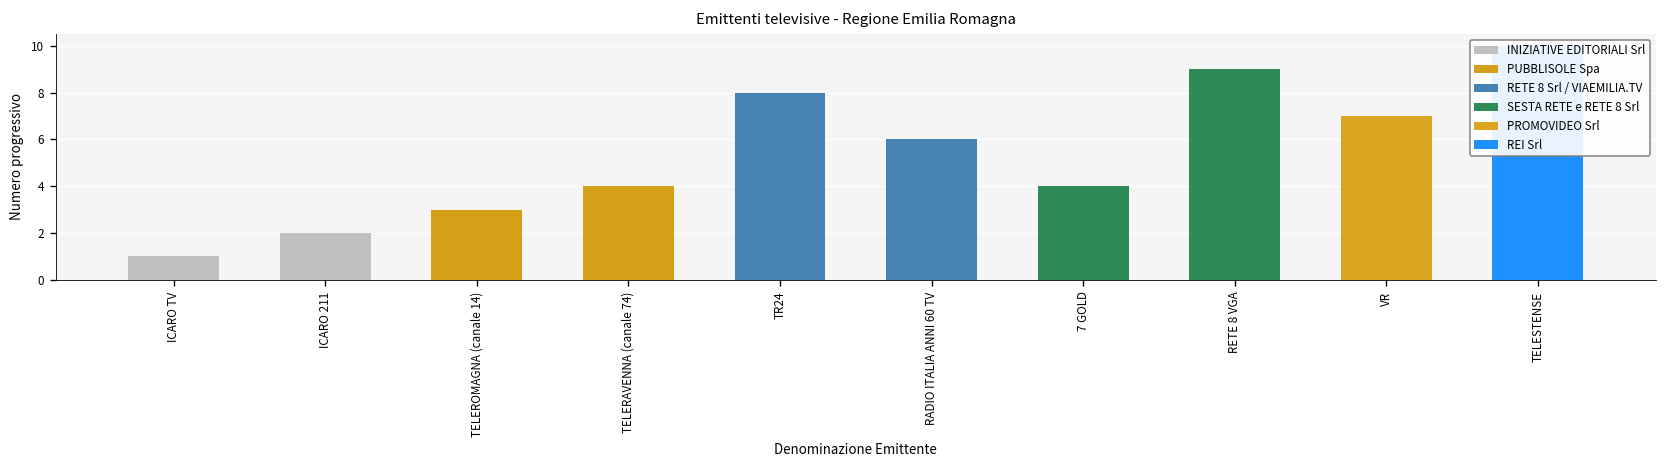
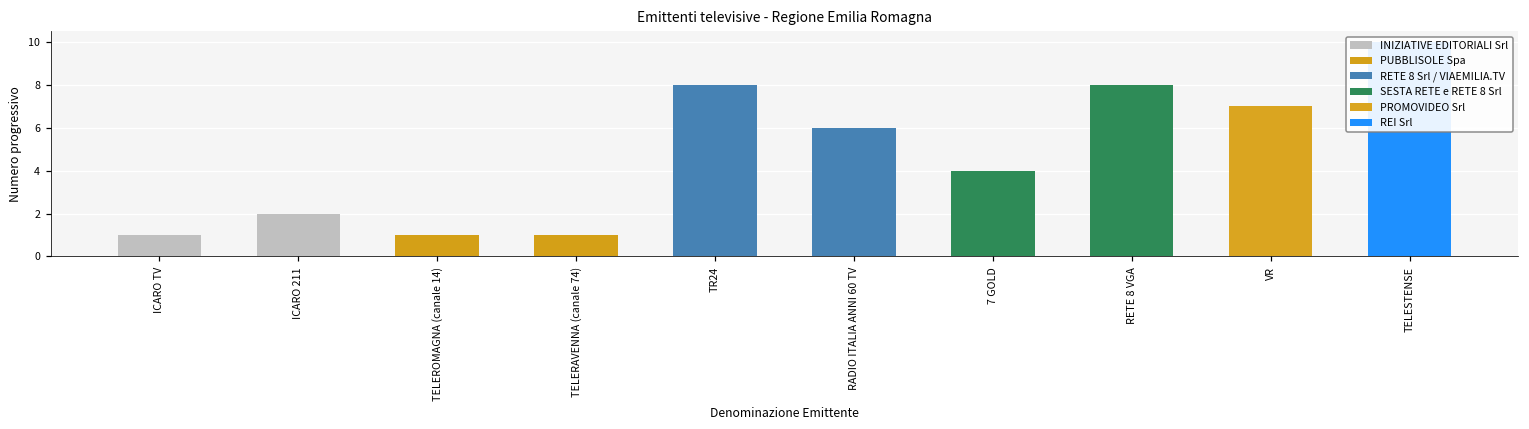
  {
    "ICARO TV": 1,
    "ICARO 211": 2,
-   "TELEROMAGNA (canale 14)": 3,
-   "TELERAVENNA (canale 74)": 4,
+   "TELEROMAGNA (canale 14)": 1,
+   "TELERAVENNA (canale 74)": 1,
    "TR24": 8,
    "RADIO ITALIA ANNI 60 TV": 6,
    "7 GOLD": 4,
-   "RETE 8 VGA": 9,
+   "RETE 8 VGA": 8,
    "VR": 7
  }
